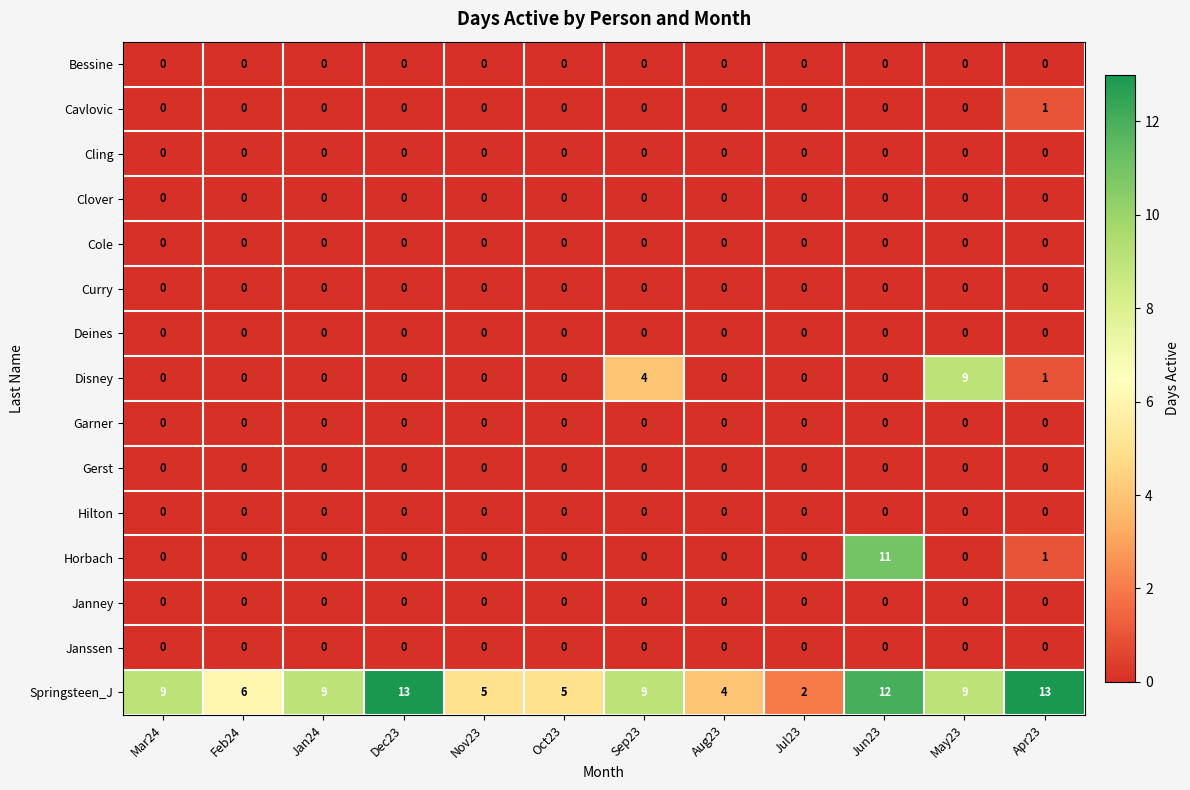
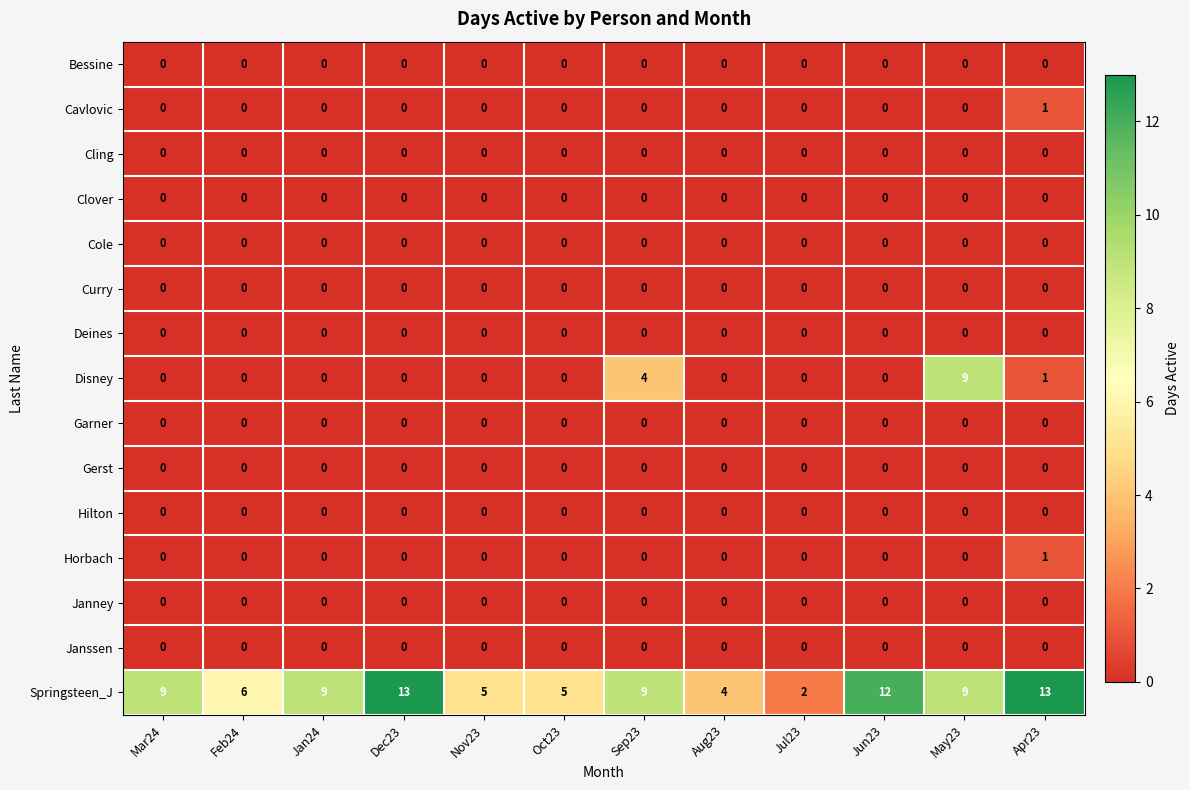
  {
    "Bessine": {
      "Mar24": 0,
      "Feb24": 0,
      "Jan24": 0,
      "Dec23": 0,
      "Nov23": 0,
      "Oct23": 0,
      "Sep23": 0,
      "Aug23": 0,
      "Jul23": 0,
      "Jun23": 0,
      "May23": 0,
      "Apr23": 0
    },
    "Cavlovic": {
      "Mar24": 0,
      "Feb24": 0,
      "Jan24": 0,
      "Dec23": 0,
      "Nov23": 0,
      "Oct23": 0,
      "Sep23": 0,
      "Aug23": 0,
      "Jul23": 0,
      "Jun23": 0,
      "May23": 0,
      "Apr23": 1
    },
    "Cling": {
      "Mar24": 0,
      "Feb24": 0,
      "Jan24": 0,
      "Dec23": 0,
      "Nov23": 0,
      "Oct23": 0,
      "Sep23": 0,
      "Aug23": 0,
      "Jul23": 0,
      "Jun23": 0,
      "May23": 0,
      "Apr23": 0
    },
    "Clover": {
      "Mar24": 0,
      "Feb24": 0,
      "Jan24": 0,
      "Dec23": 0,
      "Nov23": 0,
      "Oct23": 0,
      "Sep23": 0,
      "Aug23": 0,
      "Jul23": 0,
      "Jun23": 0,
      "May23": 0,
      "Apr23": 0
    },
    "Cole": {
      "Mar24": 0,
      "Feb24": 0,
      "Jan24": 0,
      "Dec23": 0,
      "Nov23": 0,
      "Oct23": 0,
      "Sep23": 0,
      "Aug23": 0,
      "Jul23": 0,
      "Jun23": 0,
      "May23": 0,
      "Apr23": 0
    },
    "Curry": {
      "Mar24": 0,
      "Feb24": 0,
      "Jan24": 0,
      "Dec23": 0,
      "Nov23": 0,
      "Oct23": 0,
      "Sep23": 0,
      "Aug23": 0,
      "Jul23": 0,
      "Jun23": 0,
      "May23": 0,
      "Apr23": 0
    },
    "Deines": {
      "Mar24": 0,
      "Feb24": 0,
      "Jan24": 0,
      "Dec23": 0,
      "Nov23": 0,
      "Oct23": 0,
      "Sep23": 0,
      "Aug23": 0,
      "Jul23": 0,
      "Jun23": 0,
      "May23": 0,
      "Apr23": 0
    },
    "Disney": {
      "Mar24": 0,
      "Feb24": 0,
      "Jan24": 0,
      "Dec23": 0,
      "Nov23": 0,
      "Oct23": 0,
      "Sep23": 4,
      "Aug23": 0,
      "Jul23": 0,
      "Jun23": 0,
      "May23": 9,
      "Apr23": 1
    },
    "Garner": {
      "Mar24": 0,
      "Feb24": 0,
      "Jan24": 0,
      "Dec23": 0,
      "Nov23": 0,
      "Oct23": 0,
      "Sep23": 0,
      "Aug23": 0,
      "Jul23": 0,
      "Jun23": 0,
      "May23": 0,
      "Apr23": 0
    },
    "Gerst": {
      "Mar24": 0,
      "Feb24": 0,
      "Jan24": 0,
      "Dec23": 0,
      "Nov23": 0,
      "Oct23": 0,
      "Sep23": 0,
      "Aug23": 0,
      "Jul23": 0,
      "Jun23": 0,
      "May23": 0,
      "Apr23": 0
    },
    "Hilton": {
      "Mar24": 0,
      "Feb24": 0,
      "Jan24": 0,
      "Dec23": 0,
      "Nov23": 0,
      "Oct23": 0,
      "Sep23": 0,
      "Aug23": 0,
      "Jul23": 0,
      "Jun23": 0,
      "May23": 0,
      "Apr23": 0
    },
    "Horbach": {
      "Mar24": 0,
      "Feb24": 0,
      "Jan24": 0,
      "Dec23": 0,
      "Nov23": 0,
      "Oct23": 0,
      "Sep23": 0,
      "Aug23": 0,
      "Jul23": 0,
-     "Jun23": 11,
+     "Jun23": 0,
      "May23": 0,
      "Apr23": 1
    },
    "Janney": {
      "Mar24": 0,
      "Feb24": 0,
      "Jan24": 0,
      "Dec23": 0,
      "Nov23": 0,
      "Oct23": 0,
      "Sep23": 0,
      "Aug23": 0,
      "Jul23": 0,
      "Jun23": 0,
      "May23": 0,
      "Apr23": 0
    },
    "Janssen": {
      "Mar24": 0,
      "Feb24": 0,
      "Jan24": 0,
      "Dec23": 0,
      "Nov23": 0,
      "Oct23": 0,
      "Sep23": 0,
      "Aug23": 0,
      "Jul23": 0,
      "Jun23": 0,
      "May23": 0,
      "Apr23": 0
    },
    "Springsteen_J": {
      "Mar24": 9,
      "Feb24": 6,
      "Jan24": 9,
      "Dec23": 13,
      "Nov23": 5,
      "Oct23": 5,
      "Sep23": 9,
      "Aug23": 4,
      "Jul23": 2,
      "Jun23": 12,
      "May23": 9,
      "Apr23": 13
    }
  }
